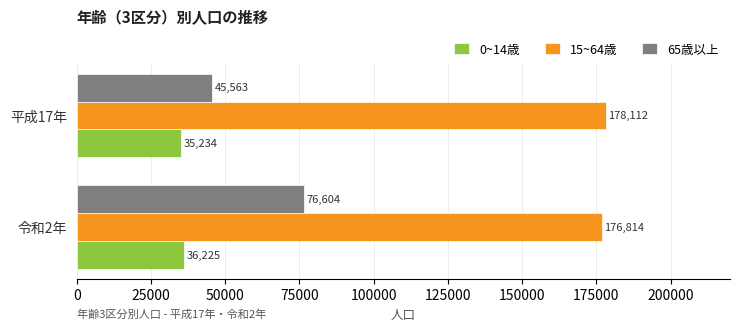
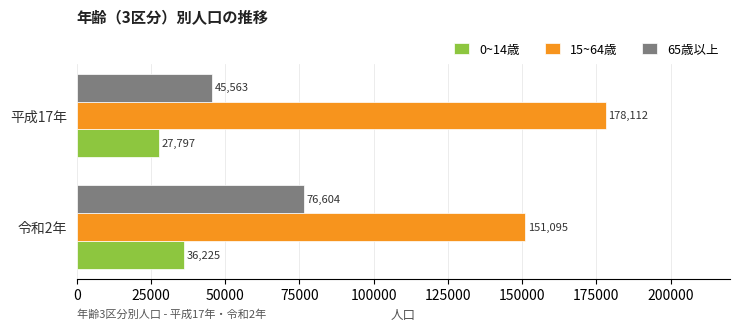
  {
    "0~14歳": {
-     "平成17年": "35,234",
+     "平成17年": "27,797",
      "令和2年": "36,225"
    },
    "15~64歳": {
      "平成17年": "178,112",
-     "令和2年": "176,814"
+     "令和2年": "151,095"
    },
    "65歳以上": {
      "平成17年": "45,563",
      "令和2年": "76,604"
    }
  }
